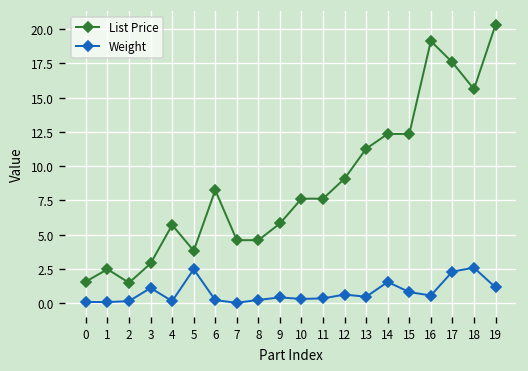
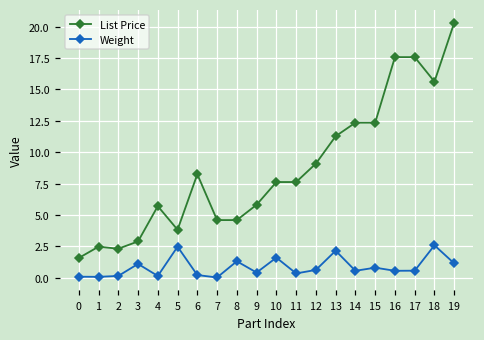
  {
    "List Price": {
      "0": 1.6,
      "1": 2.5,
-     "2": 1.5,
+     "2": 2.3,
      "3": 2.9,
      "4": 5.7,
      "5": 3.8,
      "6": 8.2,
      "7": 4.6,
      "8": 4.6,
      "9": 5.8,
      "10": 7.6,
      "11": 7.6,
      "12": 9.1,
      "13": 11.3,
      "14": 12.4,
      "15": 12.4,
-     "16": 19.1,
+     "16": 17.6,
      "17": 17.6,
      "18": 15.6,
      "19": 20.3
    },
    "Weight": {
      "0": 0.1,
      "1": 0.1,
      "2": 0.1,
      "3": 1.1,
      "4": 0.1,
      "5": 2.5,
      "6": 0.2,
      "7": 0.0,
-     "8": 0.2,
+     "8": 1.3,
      "9": 0.4,
-     "10": 0.3,
+     "10": 1.6,
      "11": 0.3,
      "12": 0.6,
-     "13": 0.5,
-     "14": 1.5,
+     "13": 2.2,
+     "14": 0.6,
      "15": 0.8,
      "16": 0.6,
-     "17": 2.3,
+     "17": 0.6,
      "18": 2.6,
      "19": 1.1
    }
  }
